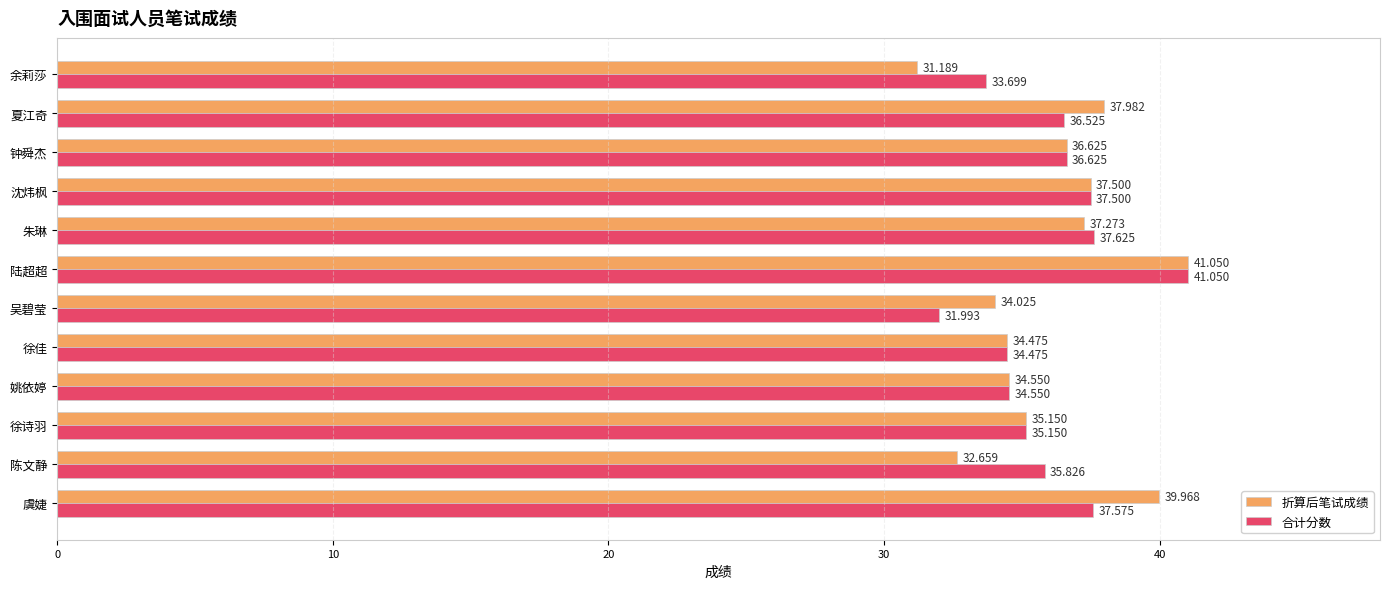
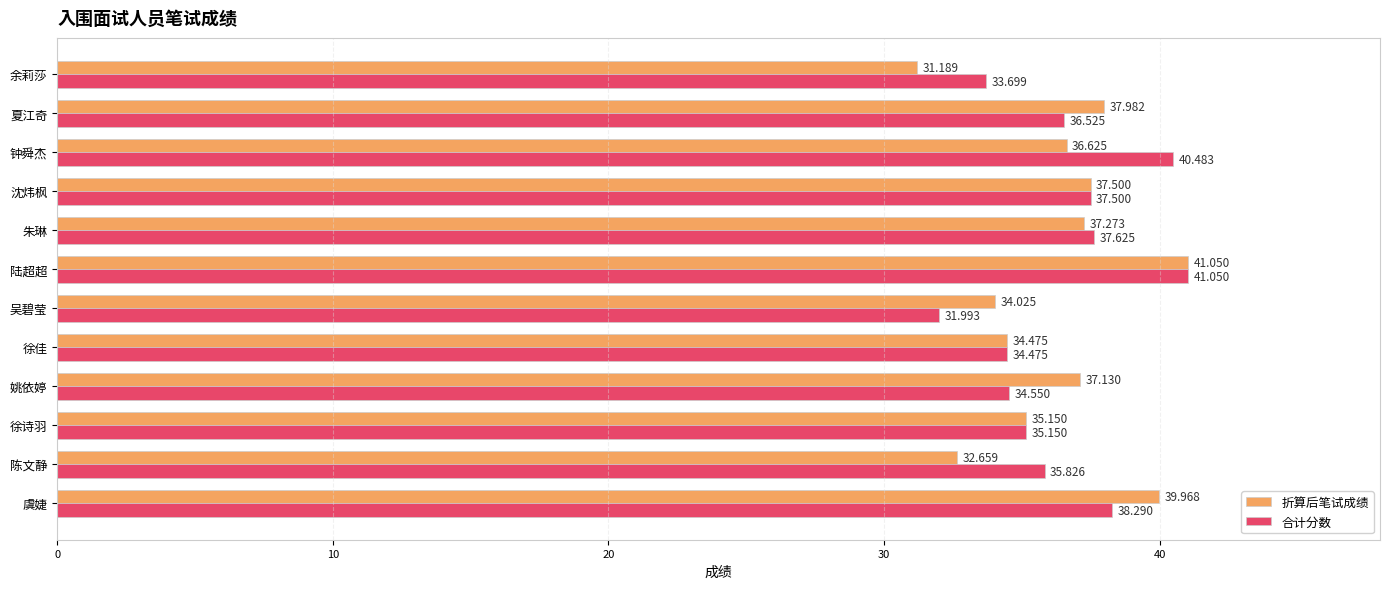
  {
    "折算后笔试成绩": {
      "余莉莎": 31.189,
      "夏江奇": 37.982,
      "钟舜杰": 36.625,
      "沈炜枫": 37.500,
      "朱琳": 37.273,
      "陆超超": 41.050,
      "吴碧莹": 34.025,
      "徐佳": 34.475,
-     "姚依婷": 34.550,
+     "姚依婷": 37.130,
      "徐诗羽": 35.150,
      "陈文静": 32.659,
      "虞婕": 39.968
    },
    "合计分数": {
      "余莉莎": 33.699,
      "夏江奇": 36.525,
-     "钟舜杰": 36.625,
+     "钟舜杰": 40.483,
      "沈炜枫": 37.500,
      "朱琳": 37.625,
      "陆超超": 41.050,
      "吴碧莹": 31.993,
      "徐佳": 34.475,
      "姚依婷": 34.550,
      "徐诗羽": 35.150,
      "陈文静": 35.826,
-     "虞婕": 37.575
+     "虞婕": 38.290
    }
  }
